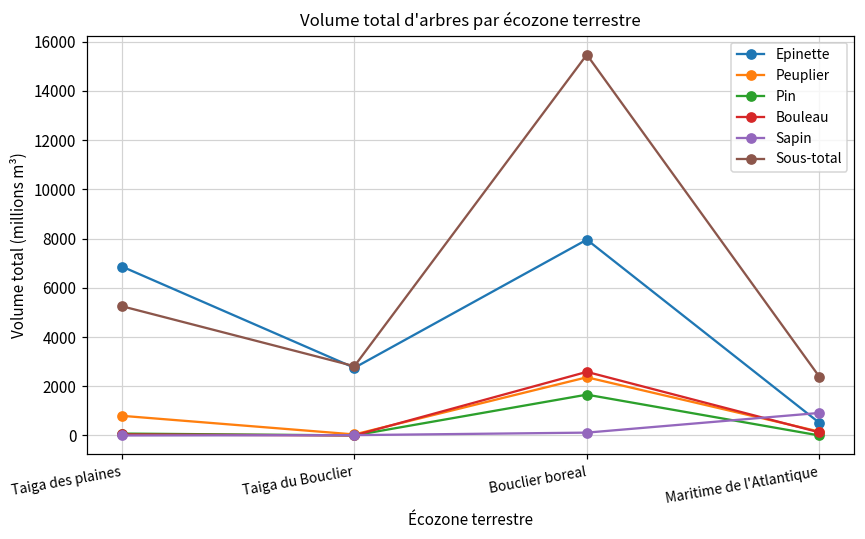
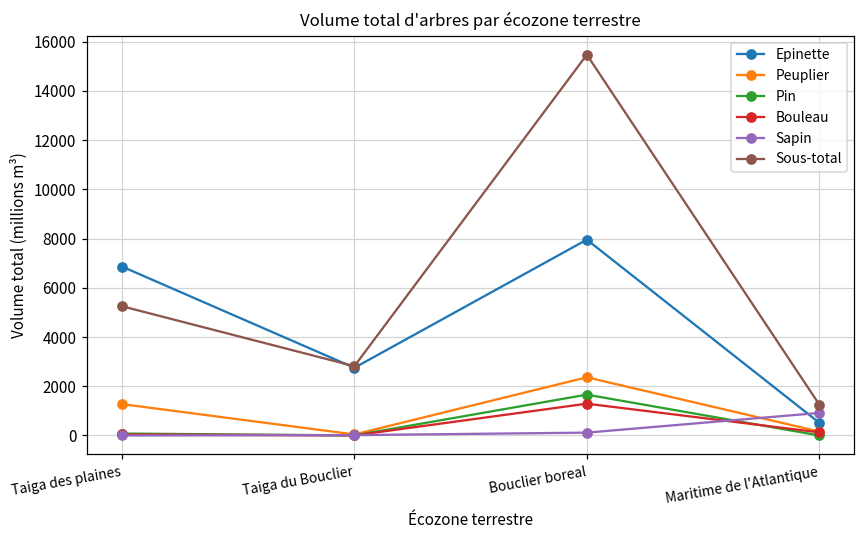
  {
    "Epinette": {
      "Taiga des plaines": 6900,
      "Bouclier boreal": 8000,
      "Maritime de l'Atlantique": 500
    },
    "Peuplier": {
-     "Taiga des plaines": 800,
+     "Taiga des plaines": 1300,
      "Bouclier boreal": 2400
    },
    "Pin": {
      "Bouclier boreal": 1700,
      "Maritime de l'Atlantique": 0
    },
    "Bouleau": {
-     "Bouclier boreal": 2600
+     "Bouclier boreal": 1300
    },
    "Sapin": {
      "Bouclier boreal": 100,
      "Maritime de l'Atlantique": 900
    },
    "Sous-total": {
      "Taiga des plaines": 5300,
      "Bouclier boreal": 15500,
-     "Maritime de l'Atlantique": 2400
+     "Maritime de l'Atlantique": 1300
    }
  }
